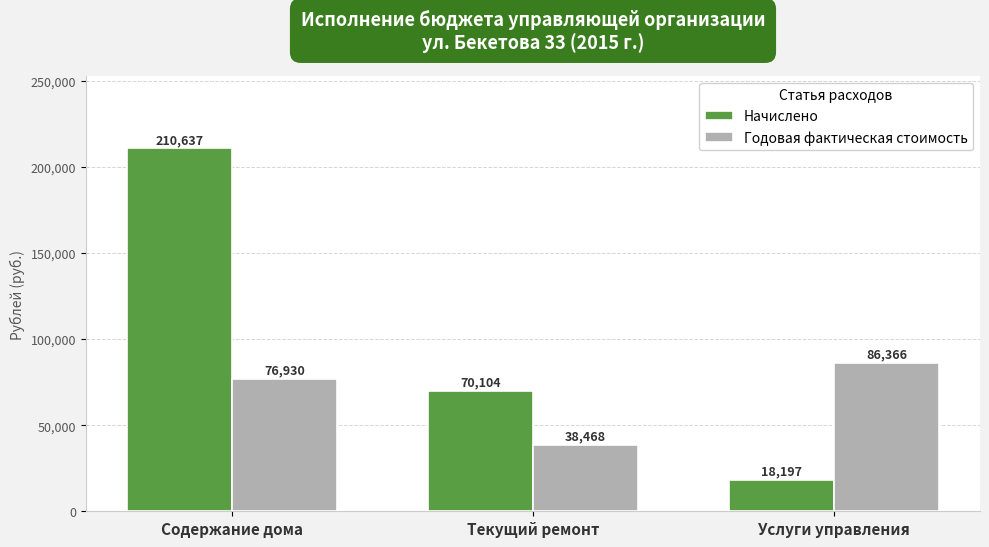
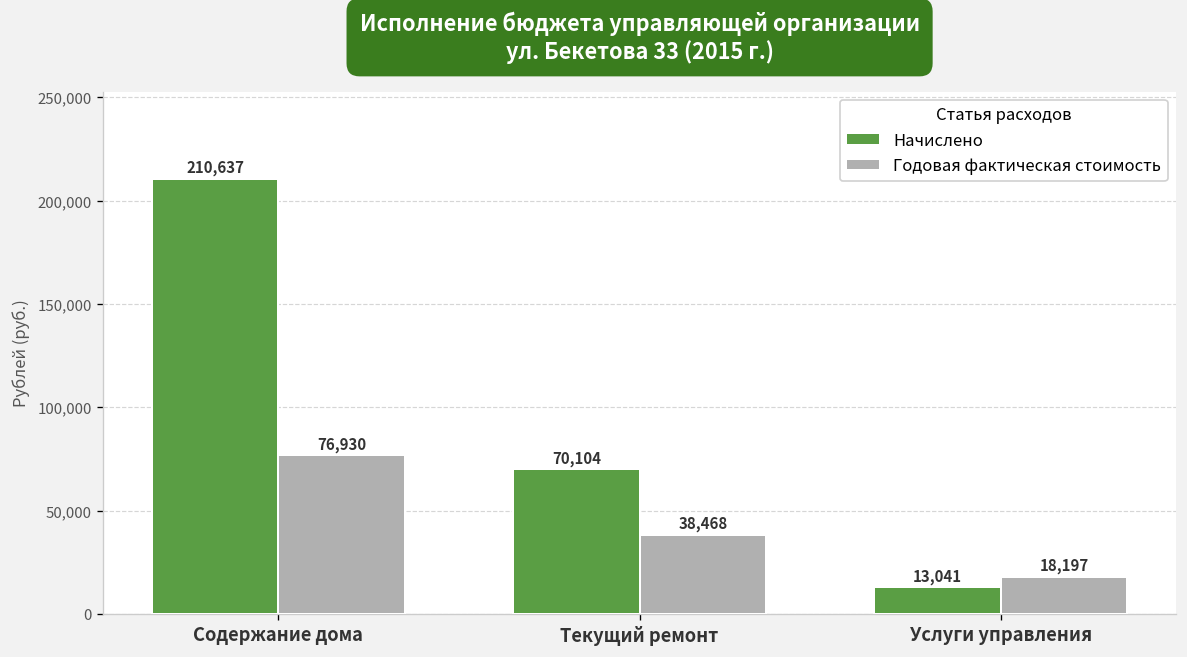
  {
    "Начислено": {
      "Содержание дома": "210,637",
      "Текущий ремонт": "70,104",
-     "Услуги управления": "18,197"
+     "Услуги управления": "13,041"
    },
    "Годовая фактическая стоимость": {
      "Содержание дома": "76,930",
      "Текущий ремонт": "38,468",
-     "Услуги управления": "86,366"
+     "Услуги управления": "18,197"
    }
  }
